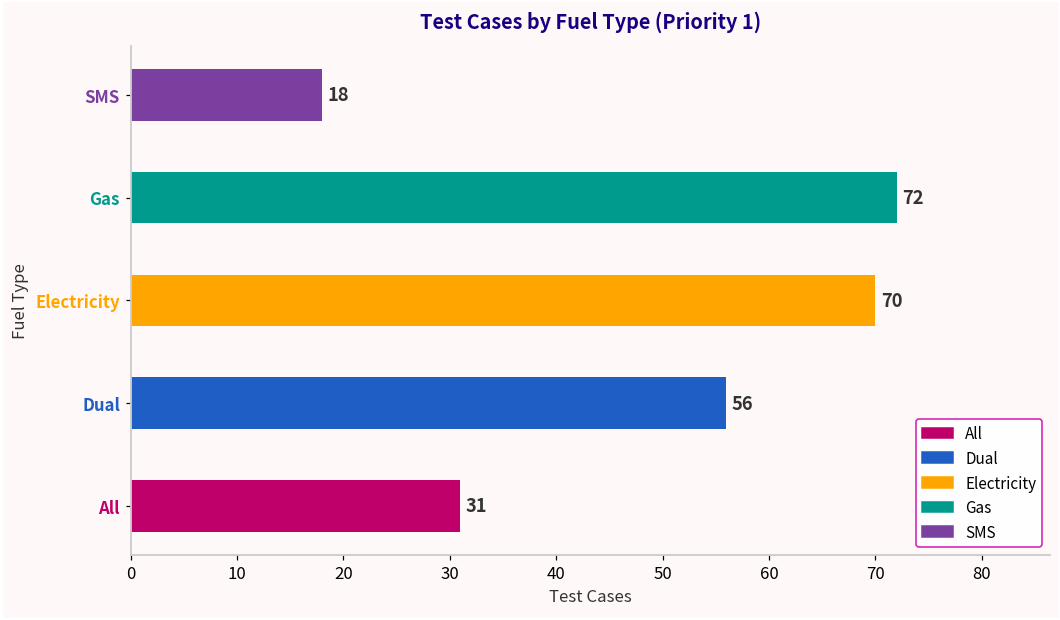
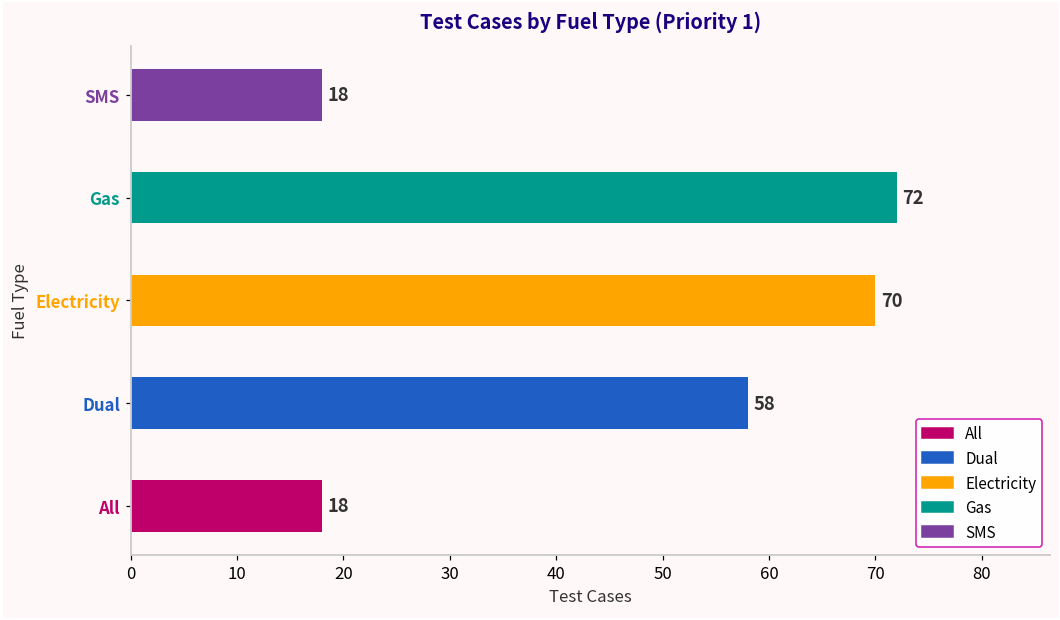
  {
    "SMS": 18,
    "Gas": 72,
    "Electricity": 70,
-   "Dual": 56,
-   "All": 31
+   "Dual": 58,
+   "All": 18
  }
